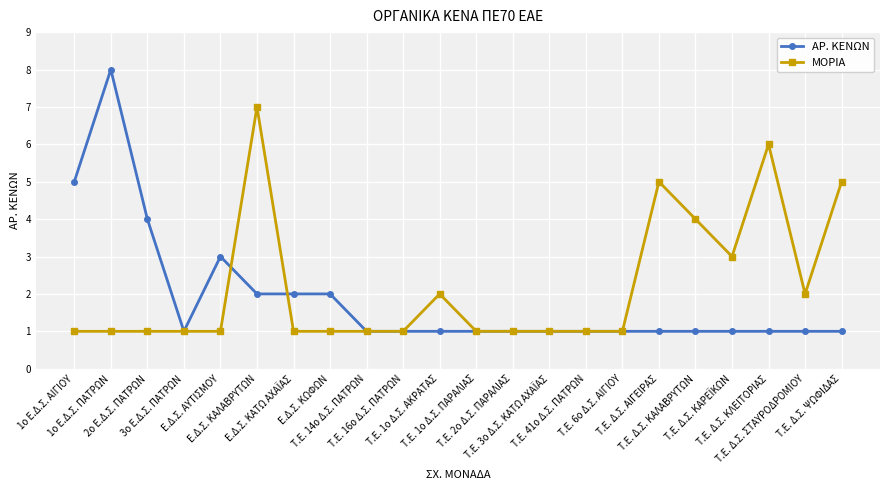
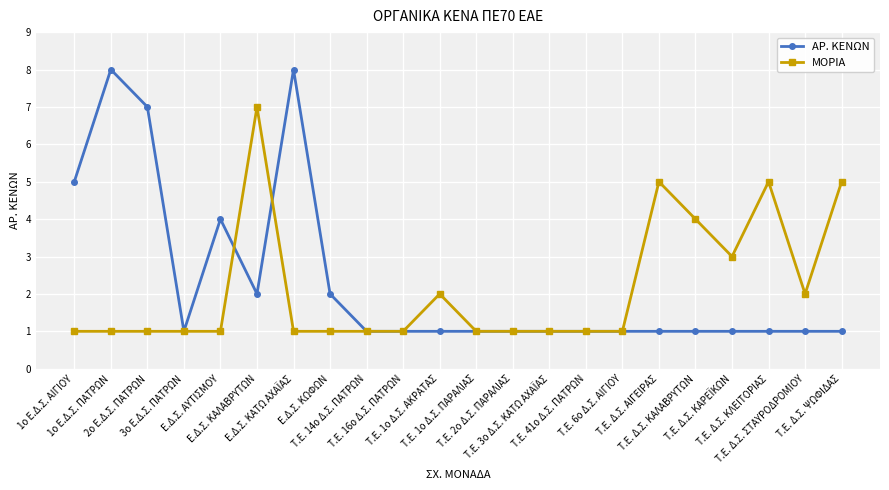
  {
    "ΑΡ. ΚΕΝΩΝ": {
      "1ο Ε.Δ.Σ. ΑΙΓΙΟΥ": 5,
      "1ο Ε.Δ.Σ. ΠΑΤΡΩΝ": 8,
-     "2ο Ε.Δ.Σ. ΠΑΤΡΩΝ": 4,
-     "Ε.Δ.Σ. ΑΥΤΙΣΜΟΥ": 3,
+     "2ο Ε.Δ.Σ. ΠΑΤΡΩΝ": 7,
+     "Ε.Δ.Σ. ΑΥΤΙΣΜΟΥ": 4,
      "Ε.Δ.Σ. ΚΑΛΑΒΡΥΤΩΝ": 2,
-     "Ε.Δ.Σ. ΚΑΤΩ ΑΧΑΪΑΣ": 2,
+     "Ε.Δ.Σ. ΚΑΤΩ ΑΧΑΪΑΣ": 8,
      "Ε.Δ.Σ. ΚΩΦΩΝ": 2,
      "Τ.Ε. 1ο Δ.Σ. ΑΚΡΑΤΑΣ": 1,
      "Τ.Ε. Δ.Σ. ΑΙΓΕΙΡΑΣ": 1,
      "Τ.Ε. Δ.Σ. ΚΑΛΑΒΡΥΤΩΝ": 1,
      "Τ.Ε. Δ.Σ. ΚΑΡΕΪΚΩΝ": 1,
      "Τ.Ε. Δ.Σ. ΚΛΕΙΤΟΡΙΑΣ": 1,
      "Τ.Ε. Δ.Σ. ΣΤΑΥΡΟΔΡΟΜΙΟΥ": 1,
      "Τ.Ε. Δ.Σ. ΨΩΦΙΔΑΣ": 1
    },
    "ΜΟΡΙΑ": {
      "1ο Ε.Δ.Σ. ΑΙΓΙΟΥ": 1,
      "1ο Ε.Δ.Σ. ΠΑΤΡΩΝ": 1,
      "2ο Ε.Δ.Σ. ΠΑΤΡΩΝ": 1,
      "Ε.Δ.Σ. ΑΥΤΙΣΜΟΥ": 1,
      "Ε.Δ.Σ. ΚΑΛΑΒΡΥΤΩΝ": 7,
      "Ε.Δ.Σ. ΚΑΤΩ ΑΧΑΪΑΣ": 1,
      "Ε.Δ.Σ. ΚΩΦΩΝ": 1,
      "Τ.Ε. 1ο Δ.Σ. ΑΚΡΑΤΑΣ": 2,
      "Τ.Ε. Δ.Σ. ΑΙΓΕΙΡΑΣ": 5,
      "Τ.Ε. Δ.Σ. ΚΑΛΑΒΡΥΤΩΝ": 4,
      "Τ.Ε. Δ.Σ. ΚΑΡΕΪΚΩΝ": 3,
-     "Τ.Ε. Δ.Σ. ΚΛΕΙΤΟΡΙΑΣ": 6,
+     "Τ.Ε. Δ.Σ. ΚΛΕΙΤΟΡΙΑΣ": 5,
      "Τ.Ε. Δ.Σ. ΣΤΑΥΡΟΔΡΟΜΙΟΥ": 2,
      "Τ.Ε. Δ.Σ. ΨΩΦΙΔΑΣ": 5
    }
  }
